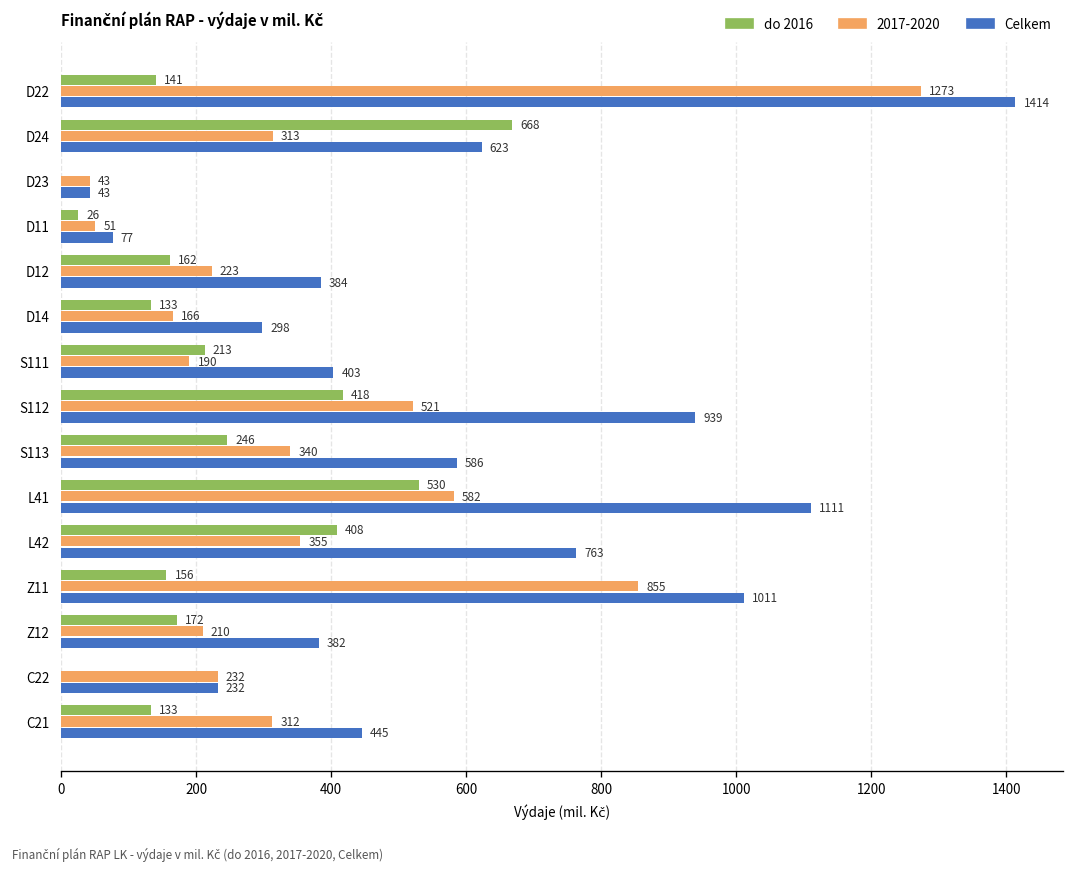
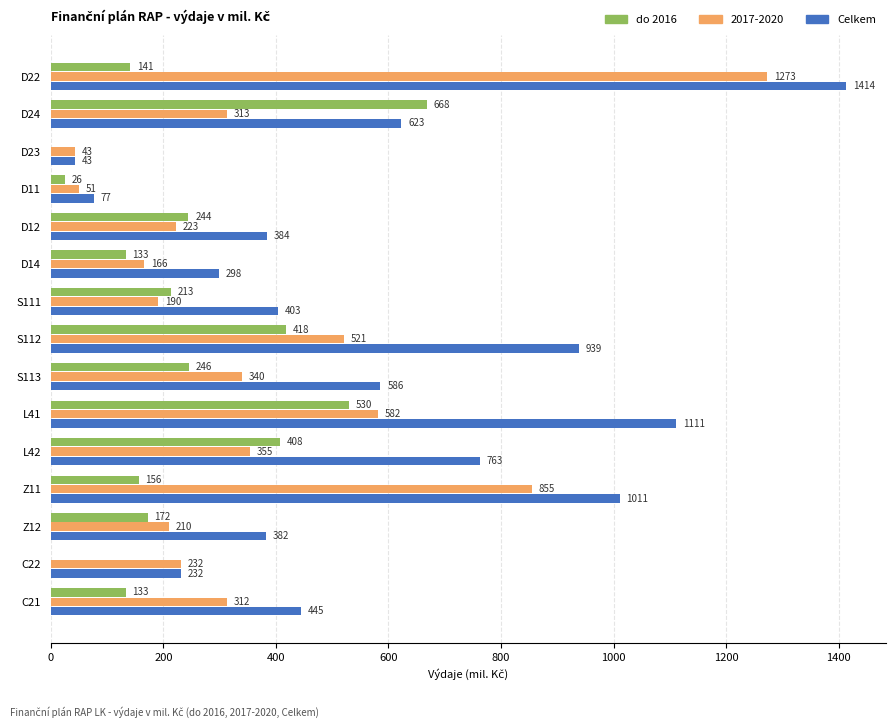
  {
    "do 2016": {
      "D22": 141,
      "D24": 668,
      "D11": 26,
-     "D12": 162,
+     "D12": 244,
      "D14": 133,
      "S111": 213,
      "S112": 418,
      "S113": 246,
      "L41": 530,
      "L42": 408,
      "Z11": 156,
      "Z12": 172,
      "C21": 133
    },
    "2017-2020": {
      "D22": 1273,
      "D24": 313,
      "D23": 43,
      "D11": 51,
      "D12": 223,
      "D14": 166,
      "S111": 190,
      "S112": 521,
      "S113": 340,
      "L41": 582,
      "L42": 355,
      "Z11": 855,
      "Z12": 210,
      "C22": 232,
      "C21": 312
    },
    "Celkem": {
      "D22": 1414,
      "D24": 623,
      "D23": 43,
      "D11": 77,
      "D12": 384,
      "D14": 298,
      "S111": 403,
      "S112": 939,
      "S113": 586,
      "L41": 1111,
      "L42": 763,
      "Z11": 1011,
      "Z12": 382,
      "C22": 232,
      "C21": 445
    }
  }
